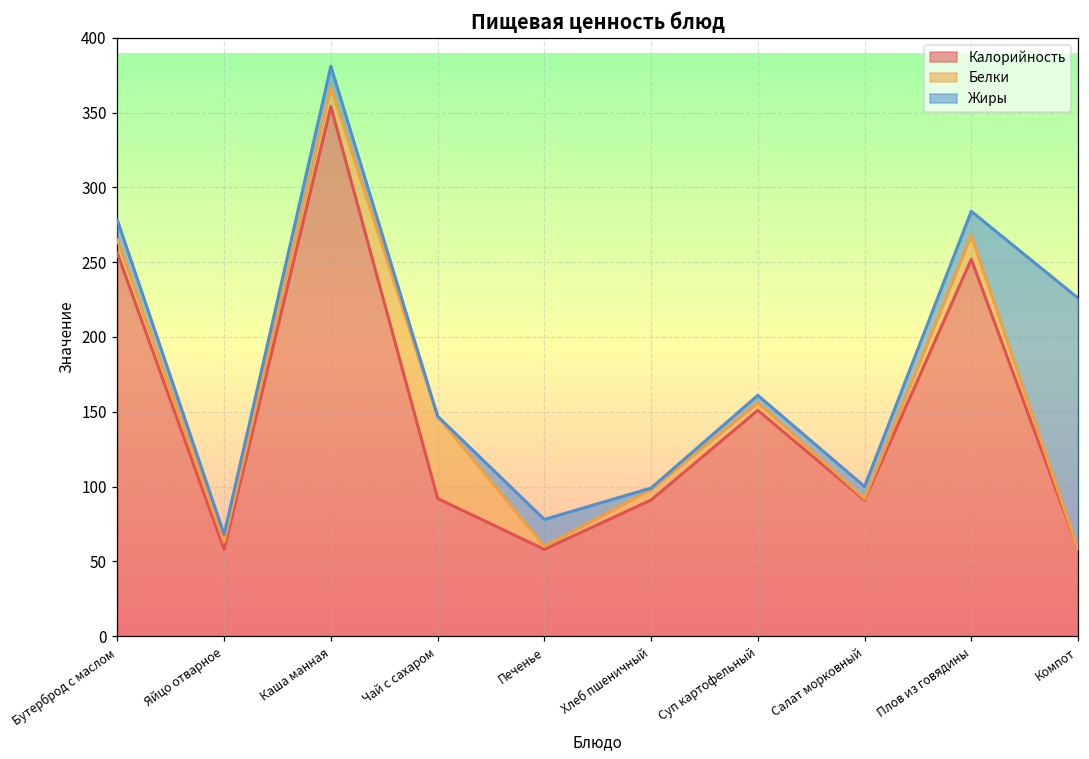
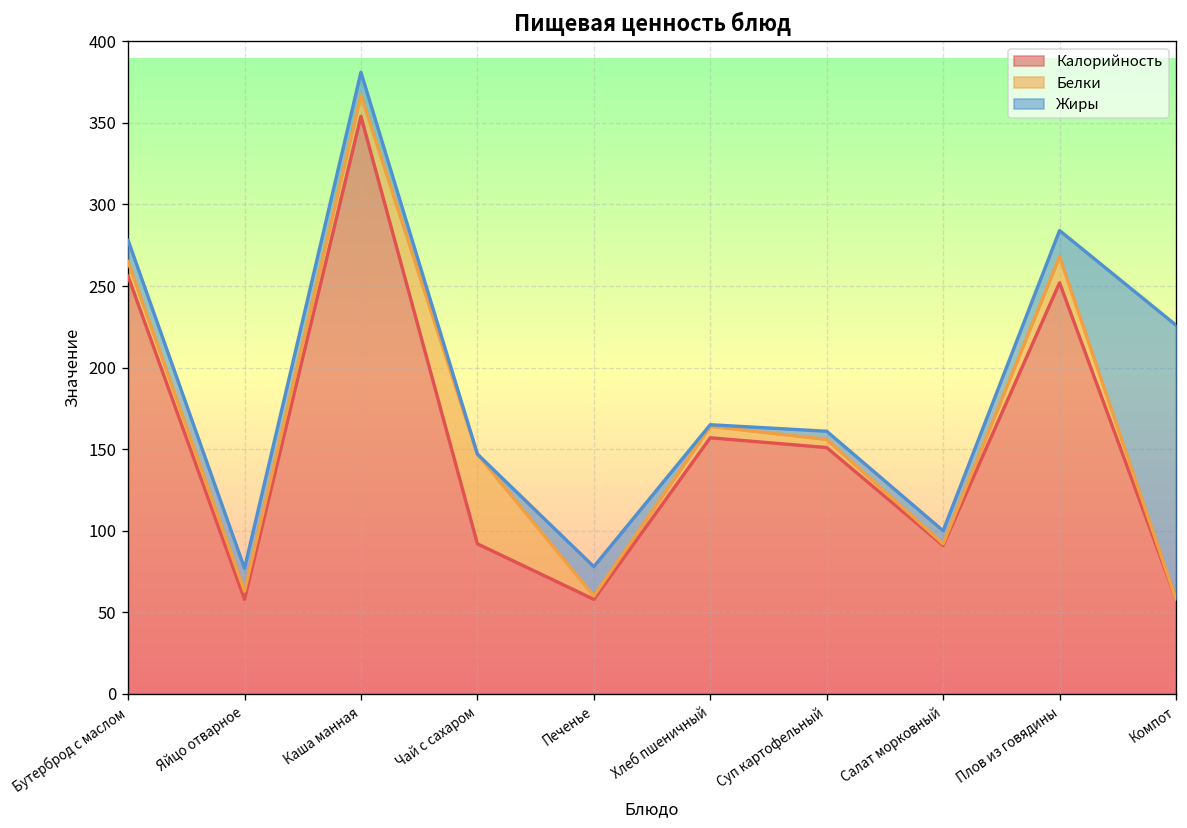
  {
    "Калорийность": {
      "Бутерброд с маслом": 256,
      "Яйцо отварное": 58,
      "Каша манная": 354,
      "Чай с сахаром": 92,
      "Печенье": 58,
-     "Хлеб пшеничный": 91,
+     "Хлеб пшеничный": 157,
      "Суп картофельный": 151,
      "Плов из говядины": 252
    },
    "Белки": {
      "Бутерброд с маслом": 9,
      "Яйцо отварное": 5,
      "Каша манная": 13,
      "Печенье": 2,
      "Суп картофельный": 5,
      "Плов из говядины": 16
    },
    "Жиры": {
      "Бутерброд с маслом": 13,
-     "Яйцо отварное": 5,
+     "Яйцо отварное": 14,
      "Каша манная": 14,
      "Печенье": 18,
      "Суп картофельный": 5,
      "Салат морковный": 8,
      "Плов из говядины": 16,
      "Компот": 168
    }
  }
